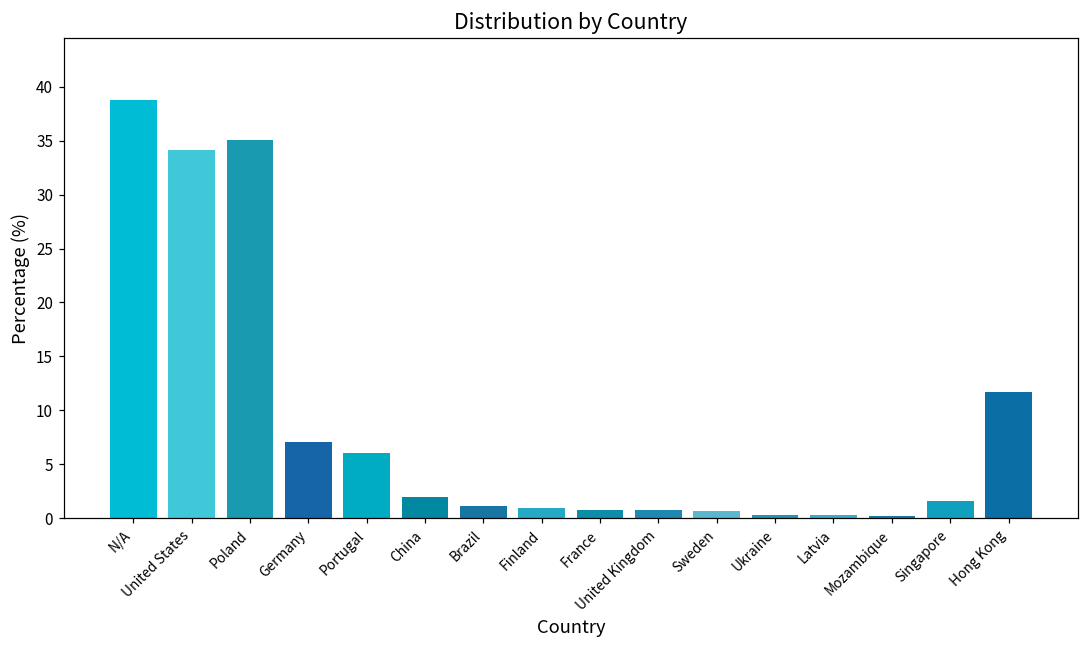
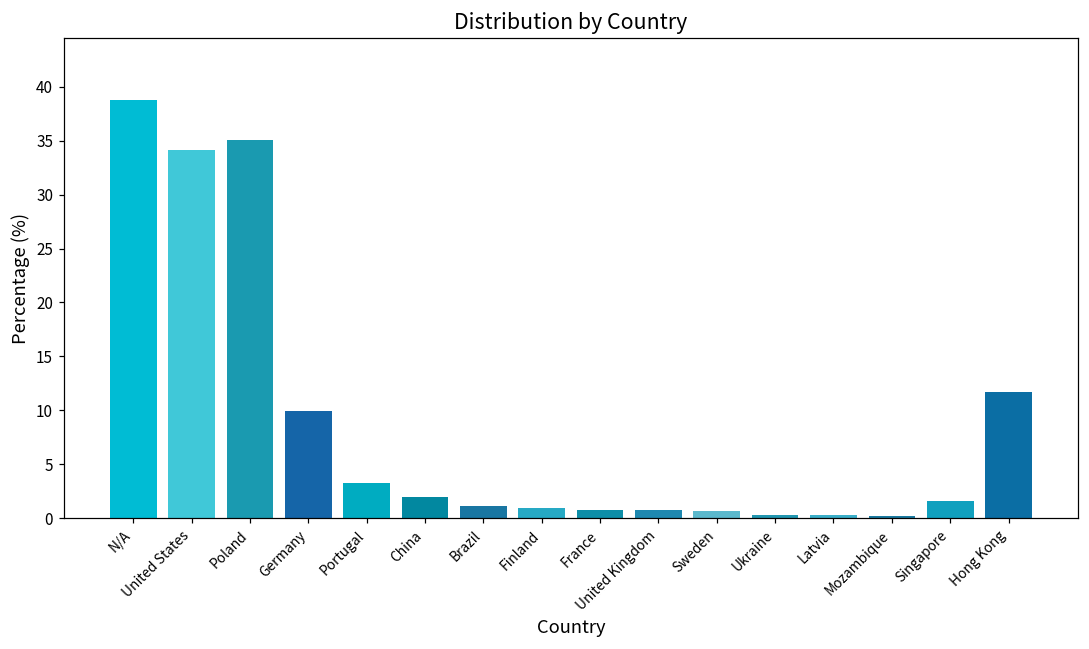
  {
    "N/A": 39,
    "United States": 34,
    "Poland": 35,
-   "Germany": 7,
-   "Portugal": 6,
+   "Germany": 10,
+   "Portugal": 3,
    "China": 2,
    "Brazil": 1,
    "Finland": 1,
    "France": 1,
    "United Kingdom": 1,
    "Sweden": 1,
    "Ukraine": 0,
    "Latvia": 0,
    "Singapore": 2,
    "Hong Kong": 12
  }
